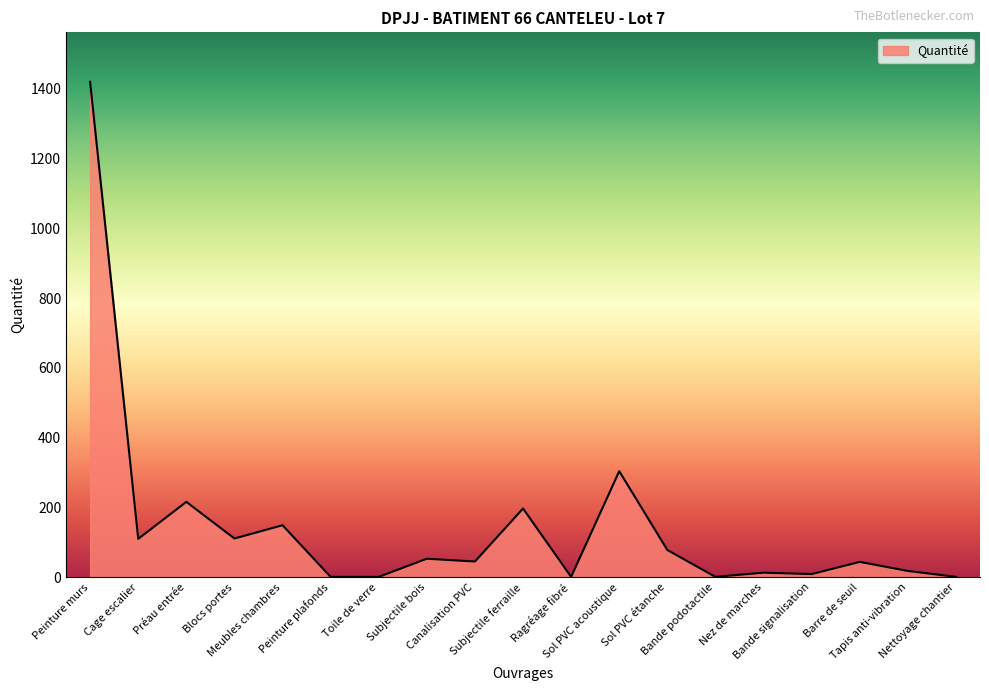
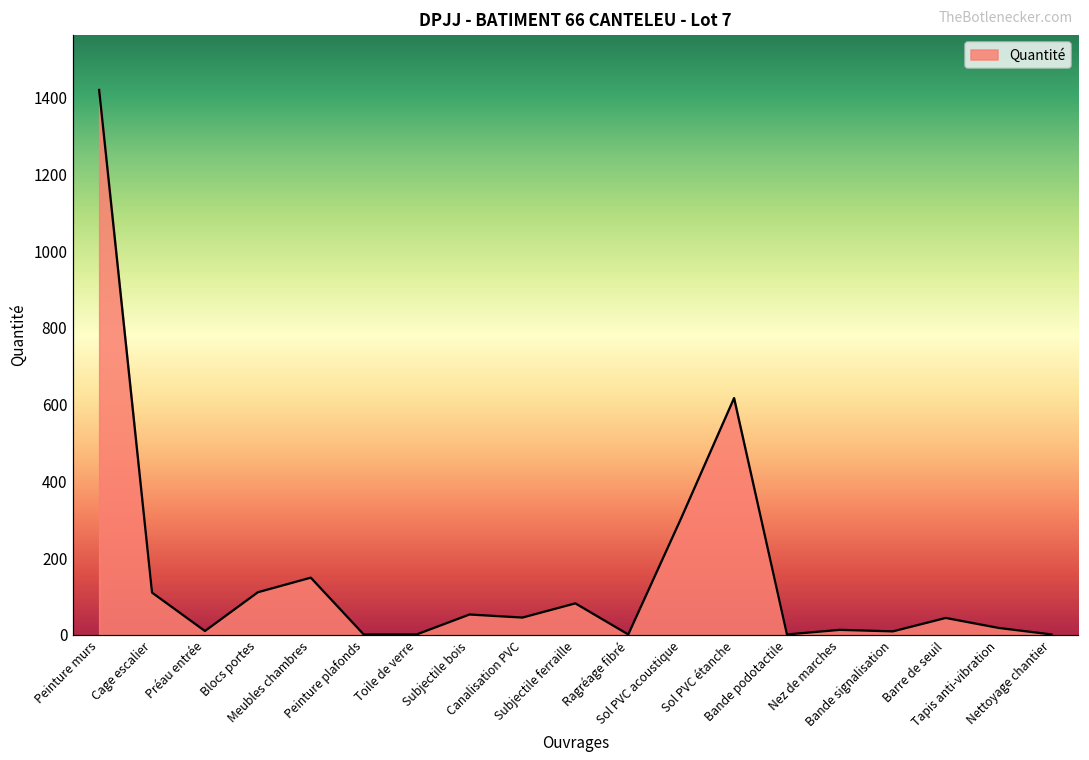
  {
    "Peinture murs": 1420,
    "Cage escalier": 110,
-   "Préau entrée": 220,
+   "Préau entrée": 10,
    "Blocs portes": 110,
    "Meubles chambres": 150,
    "Peinture plafonds": 0,
    "Toile de verre": 0,
    "Subjectile bois": 50,
    "Canalisation PVC": 50,
-   "Subjectile ferraille": 200,
+   "Subjectile ferraille": 80,
    "Ragréage fibré": 0,
    "Sol PVC acoustique": 300,
-   "Sol PVC étanche": 80,
+   "Sol PVC étanche": 620,
    "Bande podotactile": 0,
    "Nez de marches": 10,
    "Bande signalisation": 10,
    "Barre de seuil": 40,
    "Tapis anti-vibration": 20,
    "Nettoyage chantier": 0
  }
